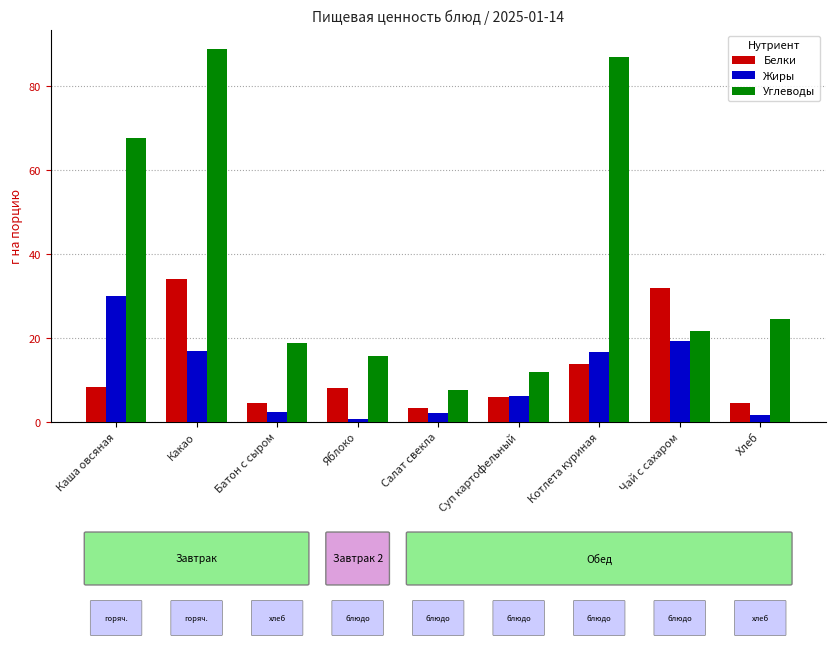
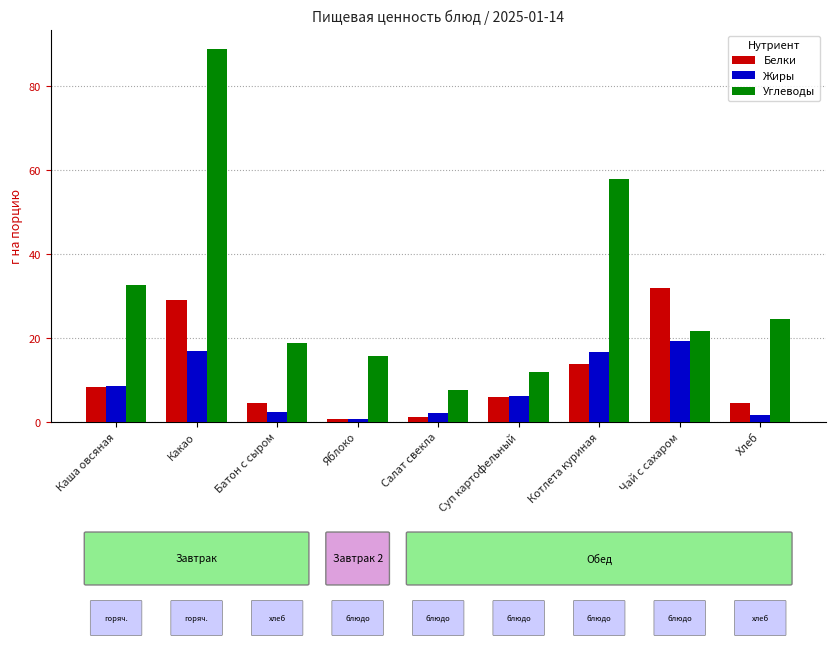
  {
    "Белки": {
      "Каша овсяная": 8,
-     "Какао": 34,
+     "Какао": 29,
      "Батон с сыром": 5,
-     "Яблоко": 8,
-     "Салат свекла": 3,
+     "Яблоко": 1,
+     "Салат свекла": 1,
      "Суп картофельный": 6,
      "Котлета куриная": 14,
      "Чай с сахаром": 32,
      "Хлеб": 5
    },
    "Жиры": {
-     "Каша овсяная": 30,
+     "Каша овсяная": 9,
      "Какао": 17,
      "Батон с сыром": 2,
      "Яблоко": 1,
      "Салат свекла": 2,
      "Суп картофельный": 6,
      "Котлета куриная": 17,
      "Чай с сахаром": 19,
      "Хлеб": 2
    },
    "Углеводы": {
-     "Каша овсяная": 68,
+     "Каша овсяная": 33,
      "Какао": 89,
      "Батон с сыром": 19,
      "Яблоко": 16,
      "Салат свекла": 8,
      "Суп картофельный": 12,
-     "Котлета куриная": 87,
+     "Котлета куриная": 58,
      "Чай с сахаром": 22,
      "Хлеб": 25
    }
  }
